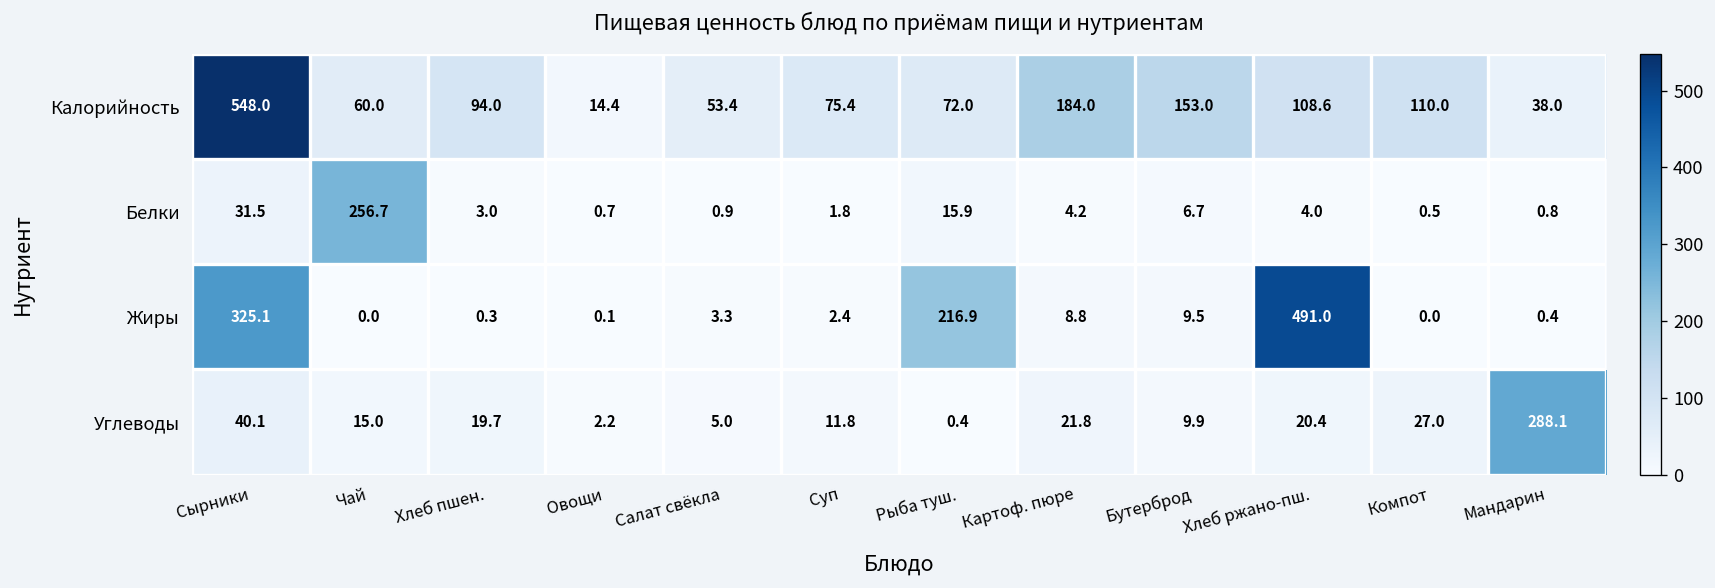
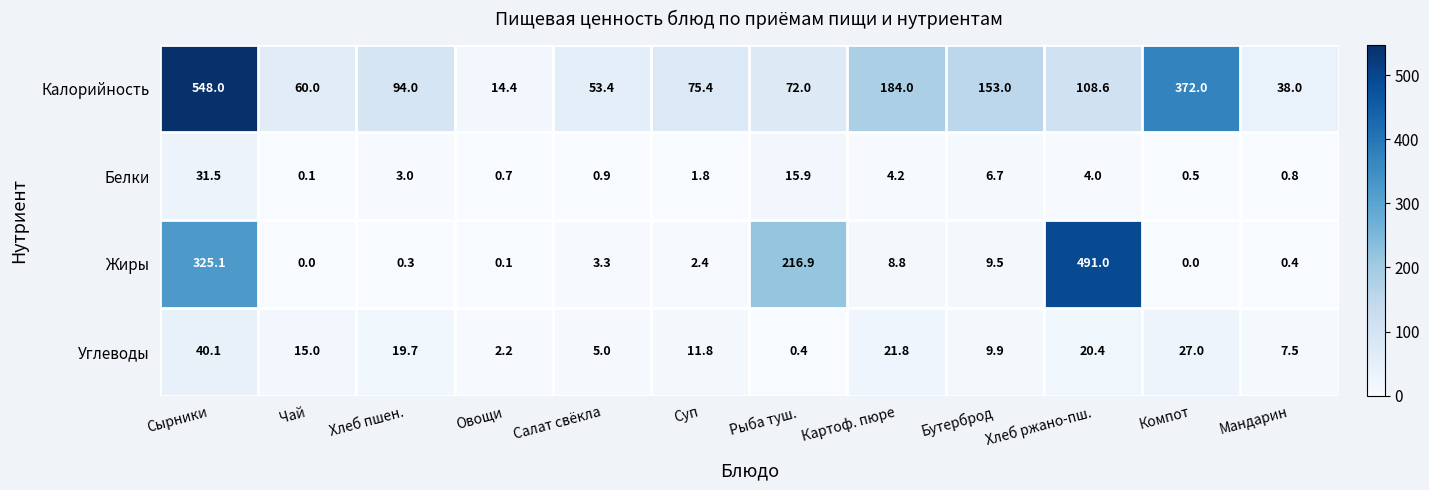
  {
    "Калорийность": {
      "Сырники": 548.0,
      "Чай": 60.0,
      "Хлеб пшен.": 94.0,
      "Овощи": 14.4,
      "Салат свёкла": 53.4,
      "Суп": 75.4,
      "Рыба туш.": 72.0,
      "Картоф. пюре": 184.0,
      "Бутерброд": 153.0,
      "Хлеб ржано-пш.": 108.6,
-     "Компот": 110.0,
+     "Компот": 372.0,
      "Мандарин": 38.0
    },
    "Белки": {
      "Сырники": 31.5,
-     "Чай": 256.7,
+     "Чай": 0.1,
      "Хлеб пшен.": 3.0,
      "Овощи": 0.7,
      "Салат свёкла": 0.9,
      "Суп": 1.8,
      "Рыба туш.": 15.9,
      "Картоф. пюре": 4.2,
      "Бутерброд": 6.7,
      "Хлеб ржано-пш.": 4.0,
      "Компот": 0.5,
      "Мандарин": 0.8
    },
    "Жиры": {
      "Сырники": 325.1,
      "Чай": 0.0,
      "Хлеб пшен.": 0.3,
      "Овощи": 0.1,
      "Салат свёкла": 3.3,
      "Суп": 2.4,
      "Рыба туш.": 216.9,
      "Картоф. пюре": 8.8,
      "Бутерброд": 9.5,
      "Хлеб ржано-пш.": 491.0,
      "Компот": 0.0,
      "Мандарин": 0.4
    },
    "Углеводы": {
      "Сырники": 40.1,
      "Чай": 15.0,
      "Хлеб пшен.": 19.7,
      "Овощи": 2.2,
      "Салат свёкла": 5.0,
      "Суп": 11.8,
      "Рыба туш.": 0.4,
      "Картоф. пюре": 21.8,
      "Бутерброд": 9.9,
      "Хлеб ржано-пш.": 20.4,
      "Компот": 27.0,
-     "Мандарин": 288.1
+     "Мандарин": 7.5
    }
  }
